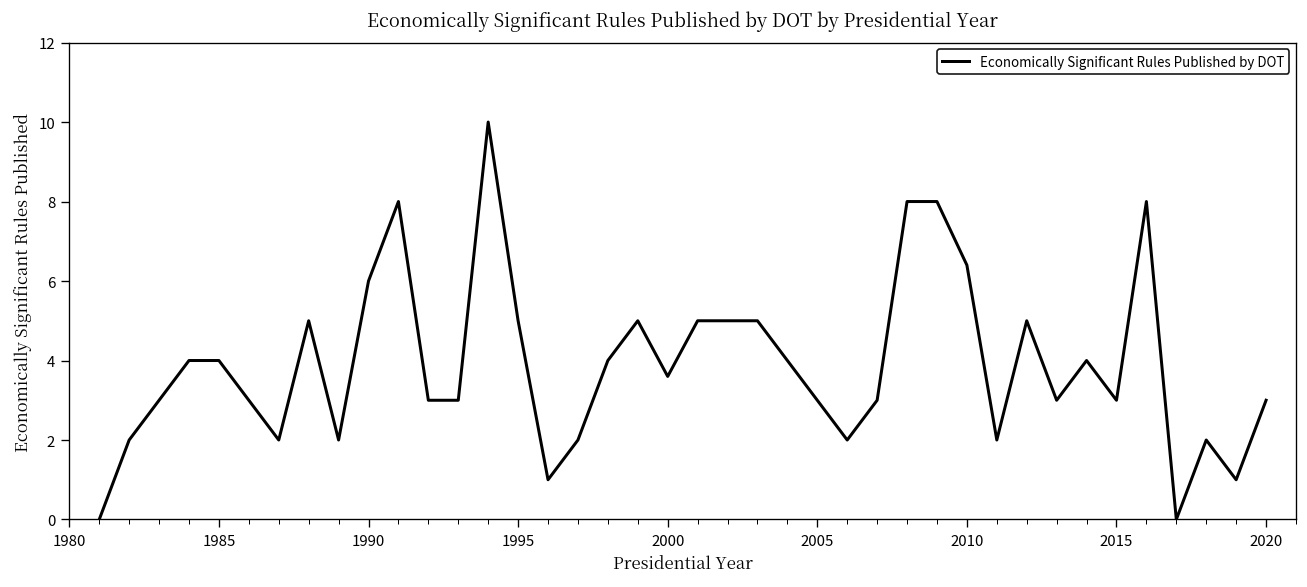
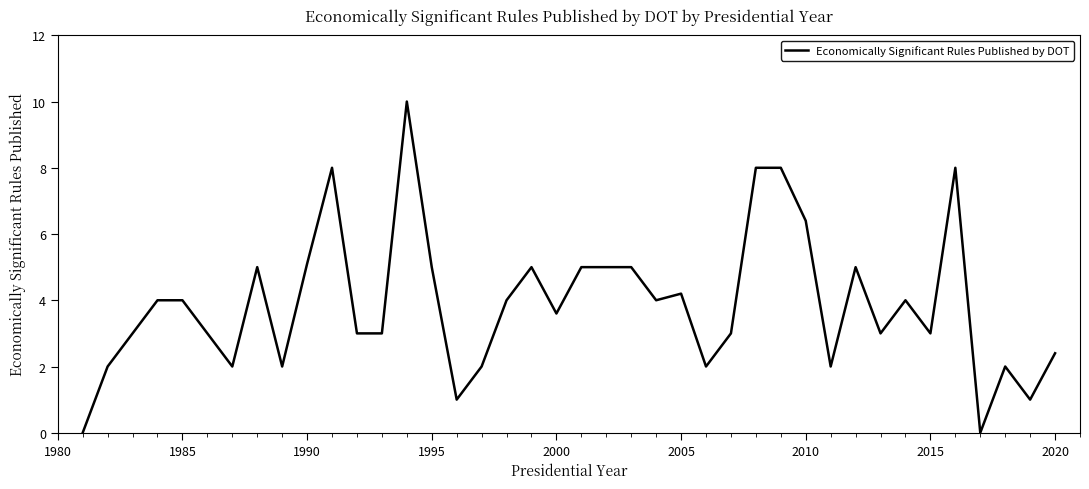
  {
    "1985": 4.0,
-   "1990": 6.0,
+   "1990": 5.1,
    "1995": 5.0,
    "2000": 3.6,
-   "2005": 3.0,
+   "2005": 4.2,
    "2010": 6.4,
    "2015": 3.0,
-   "2020": 3.0
+   "2020": 2.4
  }
